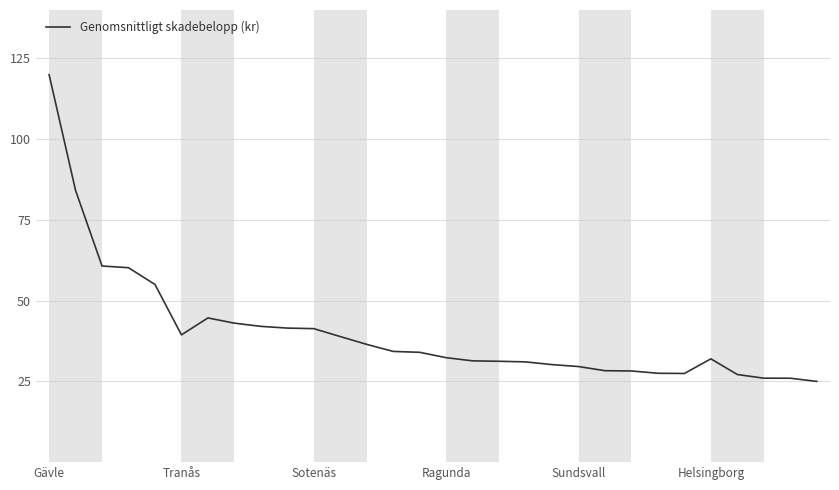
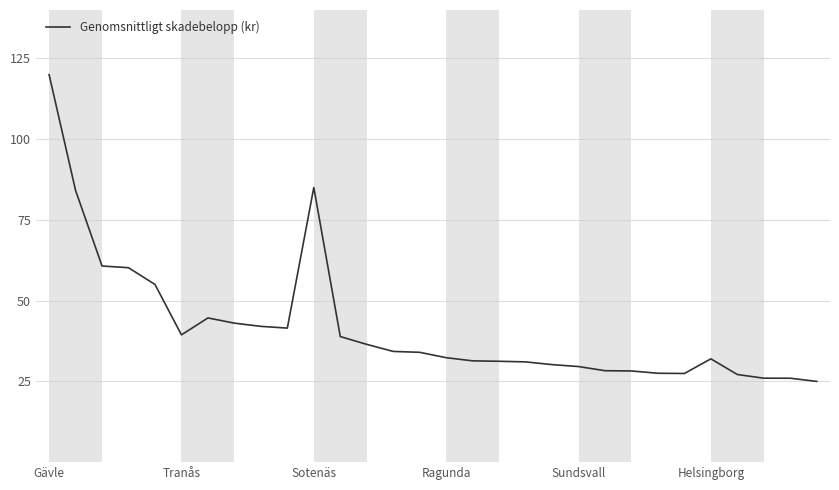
  {
    "Gävle": 120,
    "Tranås": 39,
-   "Sotenäs": 41,
+   "Sotenäs": 85,
    "Ragunda": 32,
    "Sundsvall": 30,
    "Helsingborg": 32
  }
